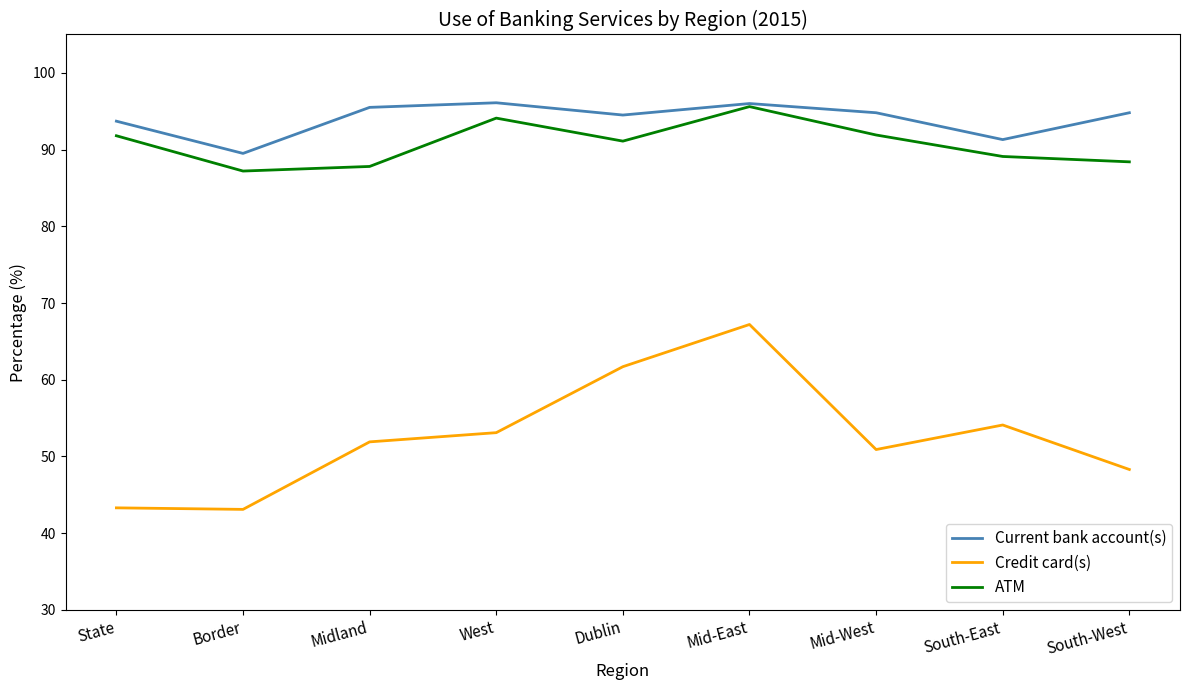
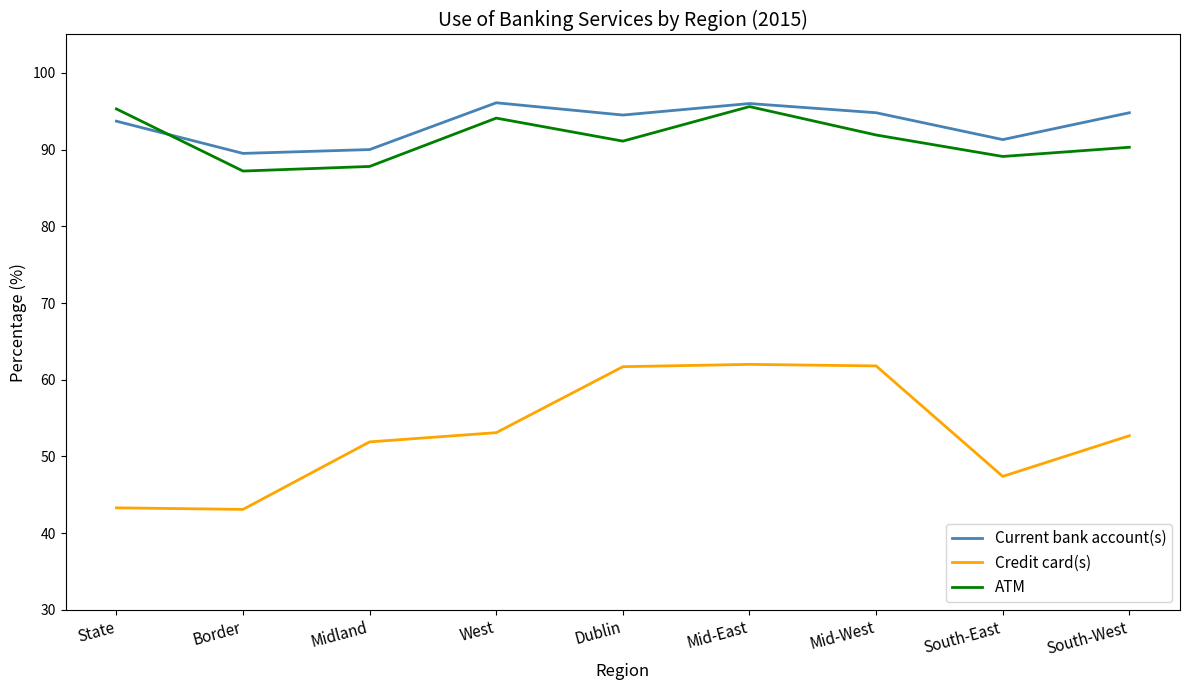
  {
    "Current bank account(s)": {
      "State": 94,
      "Border": 90,
-     "Midland": 96,
+     "Midland": 90,
      "West": 96,
      "Dublin": 95,
      "Mid-East": 96,
      "Mid-West": 95,
      "South-East": 91,
      "South-West": 95
    },
    "Credit card(s)": {
      "State": 43,
      "Border": 43,
      "Midland": 52,
      "West": 53,
      "Dublin": 62,
-     "Mid-East": 67,
-     "Mid-West": 51,
-     "South-East": 54,
-     "South-West": 48
+     "Mid-East": 62,
+     "Mid-West": 62,
+     "South-East": 47,
+     "South-West": 53
    },
    "ATM": {
-     "State": 92,
+     "State": 95,
      "Border": 87,
      "Midland": 88,
      "West": 94,
      "Dublin": 91,
      "Mid-East": 96,
      "Mid-West": 92,
      "South-East": 89,
-     "South-West": 88
+     "South-West": 90
    }
  }
